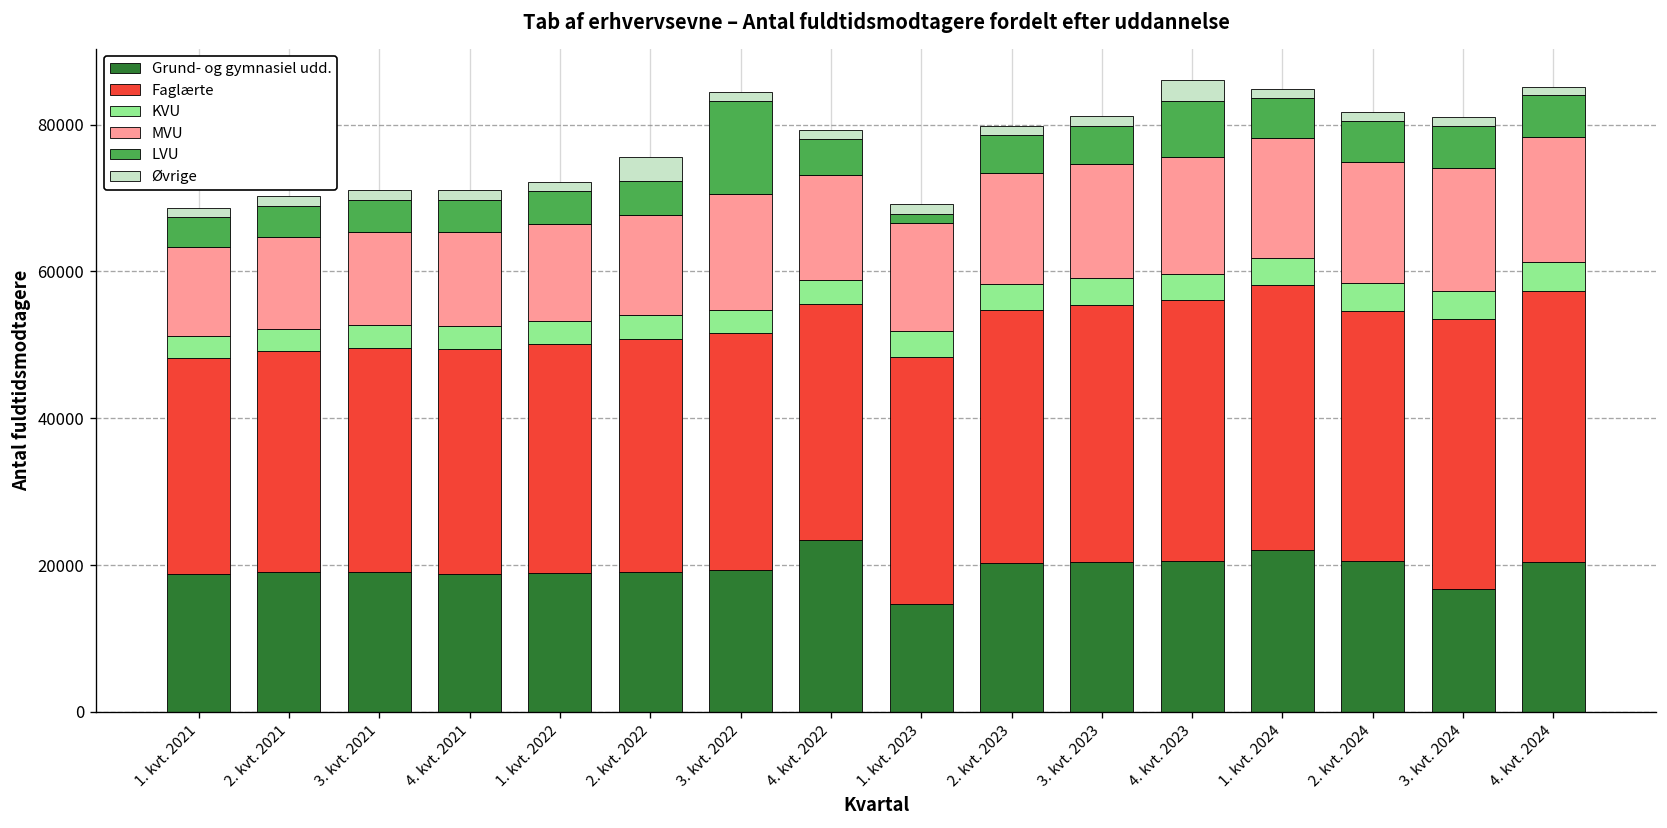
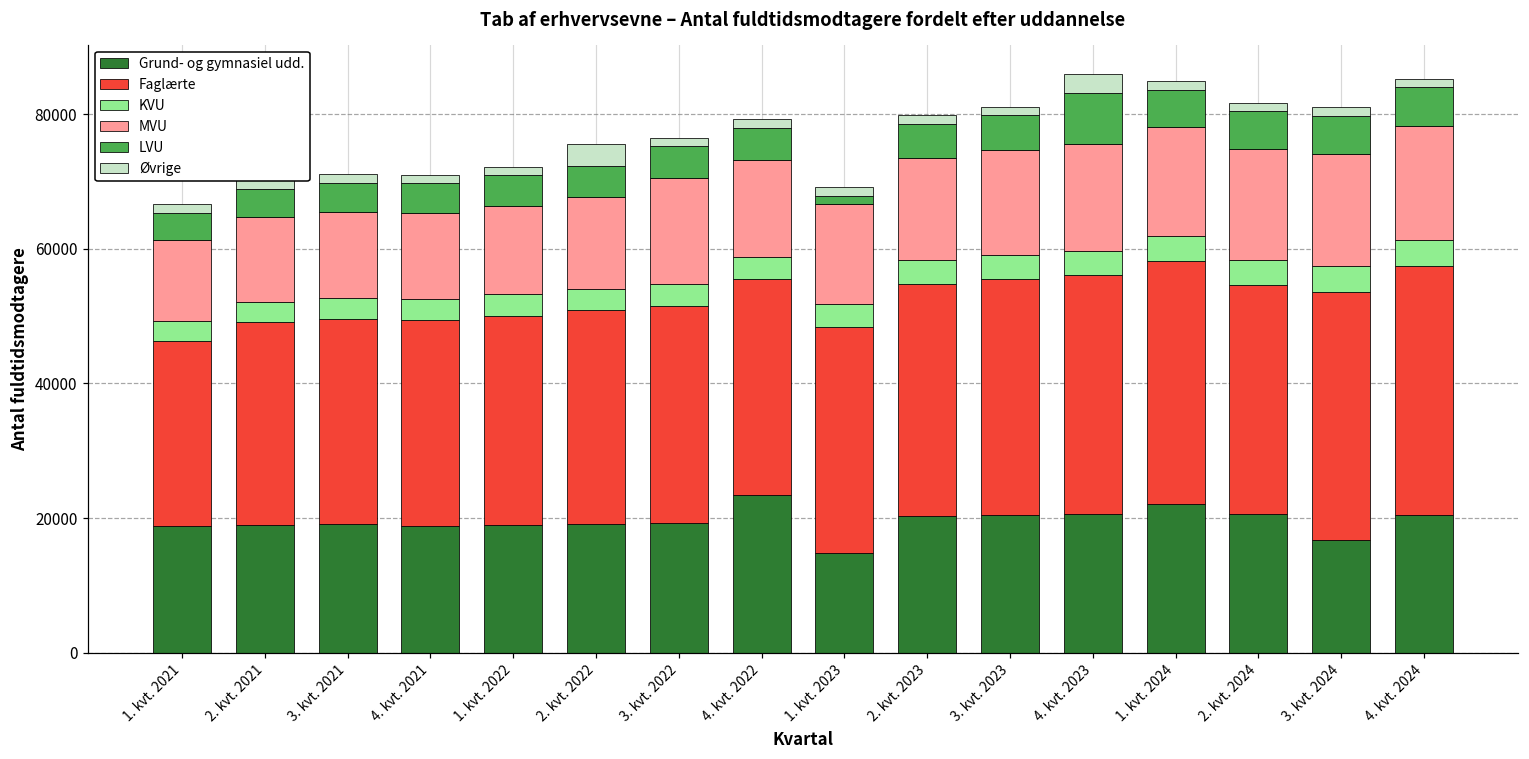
  {
    "Grund- og gymnasiel udd.": {
      "1. kvt. 2021": 19000,
      "2. kvt. 2021": 19000,
      "3. kvt. 2021": 19000,
      "4. kvt. 2021": 19000,
      "1. kvt. 2022": 19000,
      "2. kvt. 2022": 19000,
      "3. kvt. 2022": 19000,
      "4. kvt. 2022": 23000,
      "1. kvt. 2023": 15000,
      "2. kvt. 2023": 20000,
      "3. kvt. 2023": 20000,
      "4. kvt. 2023": 21000,
      "1. kvt. 2024": 22000,
      "2. kvt. 2024": 21000,
      "3. kvt. 2024": 17000,
      "4. kvt. 2024": 20000
    },
    "Faglærte": {
-     "1. kvt. 2021": 29000,
+     "1. kvt. 2021": 27000,
      "2. kvt. 2021": 30000,
      "3. kvt. 2021": 31000,
      "4. kvt. 2021": 31000,
      "1. kvt. 2022": 31000,
      "2. kvt. 2022": 32000,
      "3. kvt. 2022": 32000,
      "4. kvt. 2022": 32000,
      "1. kvt. 2023": 34000,
      "2. kvt. 2023": 34000,
      "3. kvt. 2023": 35000,
      "4. kvt. 2023": 36000,
      "1. kvt. 2024": 36000,
      "2. kvt. 2024": 34000,
      "3. kvt. 2024": 37000,
      "4. kvt. 2024": 37000
    },
    "KVU": {
      "1. kvt. 2021": 3000,
      "2. kvt. 2021": 3000,
      "3. kvt. 2021": 3000,
      "4. kvt. 2021": 3000,
      "1. kvt. 2022": 3000,
      "2. kvt. 2022": 3000,
      "3. kvt. 2022": 3000,
      "4. kvt. 2022": 3000,
      "1. kvt. 2023": 3000,
      "2. kvt. 2023": 4000,
      "3. kvt. 2023": 4000,
      "4. kvt. 2023": 4000,
      "1. kvt. 2024": 4000,
      "2. kvt. 2024": 4000,
      "3. kvt. 2024": 4000,
      "4. kvt. 2024": 4000
    },
    "MVU": {
      "1. kvt. 2021": 12000,
      "2. kvt. 2021": 13000,
      "3. kvt. 2021": 13000,
      "4. kvt. 2021": 13000,
      "1. kvt. 2022": 13000,
      "2. kvt. 2022": 14000,
      "3. kvt. 2022": 16000,
      "4. kvt. 2022": 14000,
      "1. kvt. 2023": 15000,
      "2. kvt. 2023": 15000,
      "3. kvt. 2023": 16000,
      "4. kvt. 2023": 16000,
      "1. kvt. 2024": 16000,
      "2. kvt. 2024": 17000,
      "3. kvt. 2024": 17000,
      "4. kvt. 2024": 17000
    },
    "LVU": {
      "1. kvt. 2021": 4000,
      "2. kvt. 2021": 4000,
      "3. kvt. 2021": 4000,
      "4. kvt. 2021": 4000,
      "1. kvt. 2022": 5000,
      "2. kvt. 2022": 5000,
-     "3. kvt. 2022": 13000,
+     "3. kvt. 2022": 5000,
      "4. kvt. 2022": 5000,
      "1. kvt. 2023": 1000,
      "2. kvt. 2023": 5000,
      "3. kvt. 2023": 5000,
      "4. kvt. 2023": 8000,
      "1. kvt. 2024": 5000,
      "2. kvt. 2024": 6000,
      "3. kvt. 2024": 6000,
      "4. kvt. 2024": 6000
    },
    "Øvrige": {
      "1. kvt. 2021": 1000,
      "3. kvt. 2021": 1000,
      "4. kvt. 2021": 1000,
      "1. kvt. 2022": 1000,
      "2. kvt. 2022": 3000,
      "3. kvt. 2022": 1000,
      "4. kvt. 2022": 1000,
      "1. kvt. 2023": 1000,
      "2. kvt. 2023": 1000,
      "3. kvt. 2023": 1000,
      "4. kvt. 2023": 3000,
      "1. kvt. 2024": 1000,
      "2. kvt. 2024": 1000,
      "3. kvt. 2024": 1000,
      "4. kvt. 2024": 1000
    }
  }
